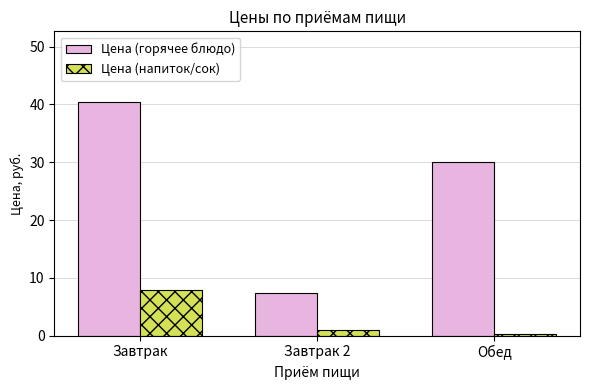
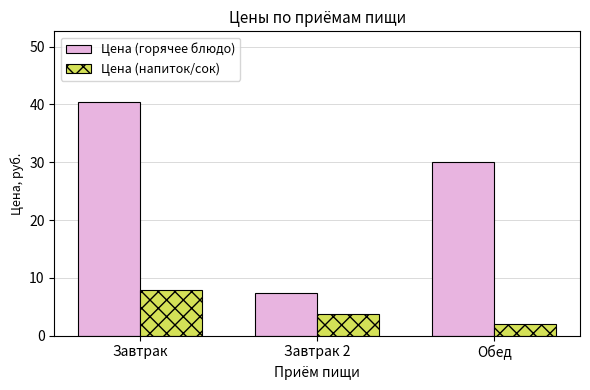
  {
    "Цена (горячее блюдо)": {
      "Завтрак": 41,
      "Завтрак 2": 7,
      "Обед": 30
    },
    "Цена (напиток/сок)": {
      "Завтрак": 8,
-     "Завтрак 2": 1,
-     "Обед": 0
+     "Завтрак 2": 4,
+     "Обед": 2
    }
  }
